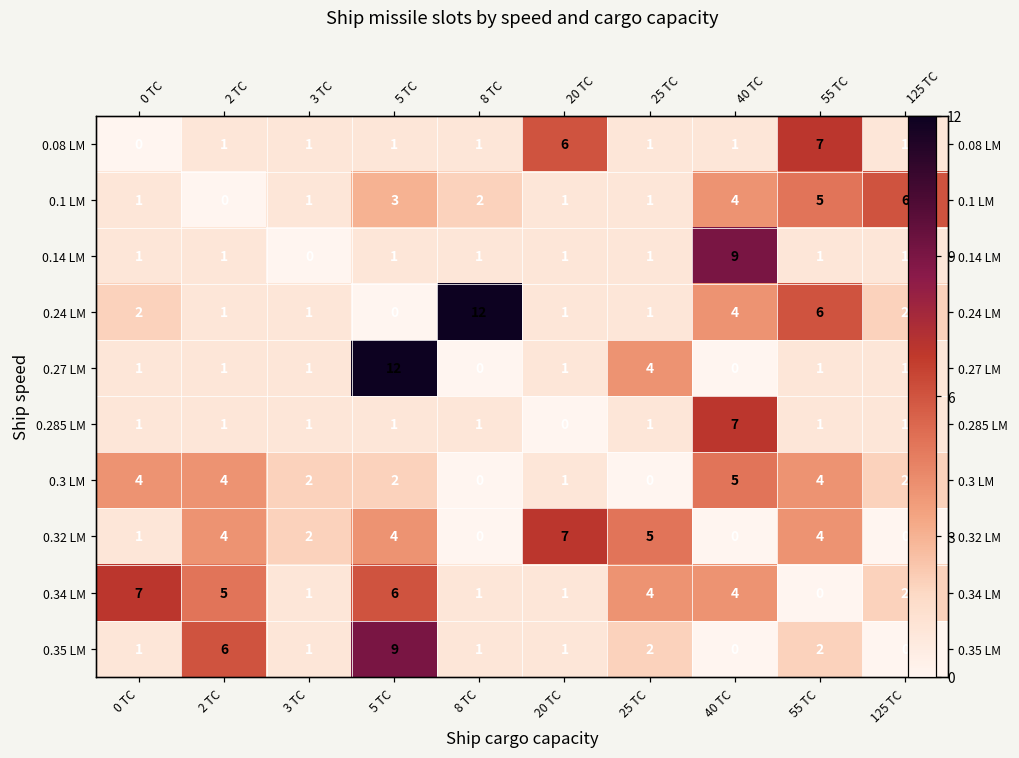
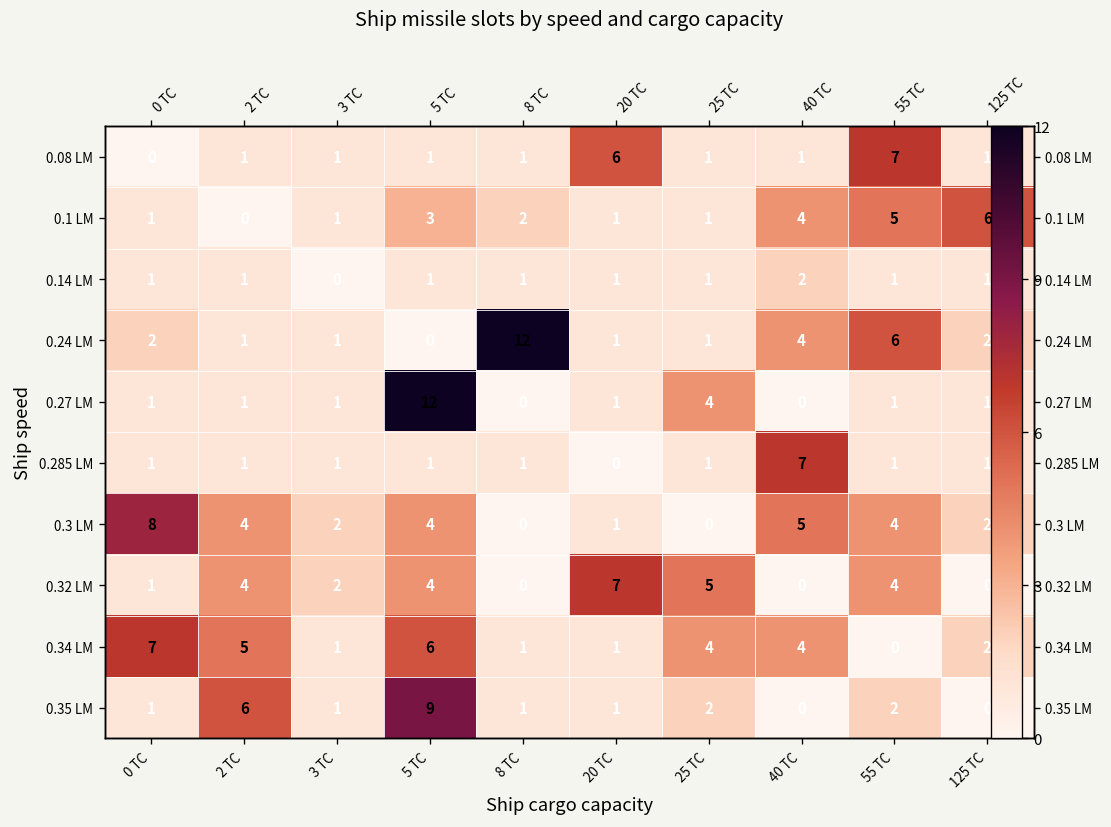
  {
    "0.08 LM": {
      "20 TC": 6,
      "55 TC": 7
    },
    "0.1 LM": {
      "5 TC": 3,
      "8 TC": 2,
      "40 TC": 4,
      "55 TC": 5,
      "125 TC": 6
    },
    "0.14 LM": {
-     "40 TC": 9
+     "40 TC": 2
    },
    "0.24 LM": {
      "0 TC": 2,
      "40 TC": 4,
      "55 TC": 6,
      "125 TC": 2
    },
    "0.27 LM": {
      "25 TC": 4
    },
    "0.285 LM": {
      "40 TC": 7
    },
    "0.3 LM": {
-     "0 TC": 4,
+     "0 TC": 8,
      "2 TC": 4,
      "3 TC": 2,
-     "5 TC": 2,
+     "5 TC": 4,
      "40 TC": 5,
      "55 TC": 4,
      "125 TC": 2
    },
    "0.32 LM": {
      "2 TC": 4,
      "3 TC": 2,
      "5 TC": 4,
      "20 TC": 7,
      "25 TC": 5,
      "55 TC": 4
    },
    "0.34 LM": {
      "0 TC": 7,
      "2 TC": 5,
      "5 TC": 6,
      "25 TC": 4,
      "40 TC": 4,
      "125 TC": 2
    },
    "0.35 LM": {
      "2 TC": 6,
      "5 TC": 9,
      "25 TC": 2,
      "55 TC": 2
    }
  }
